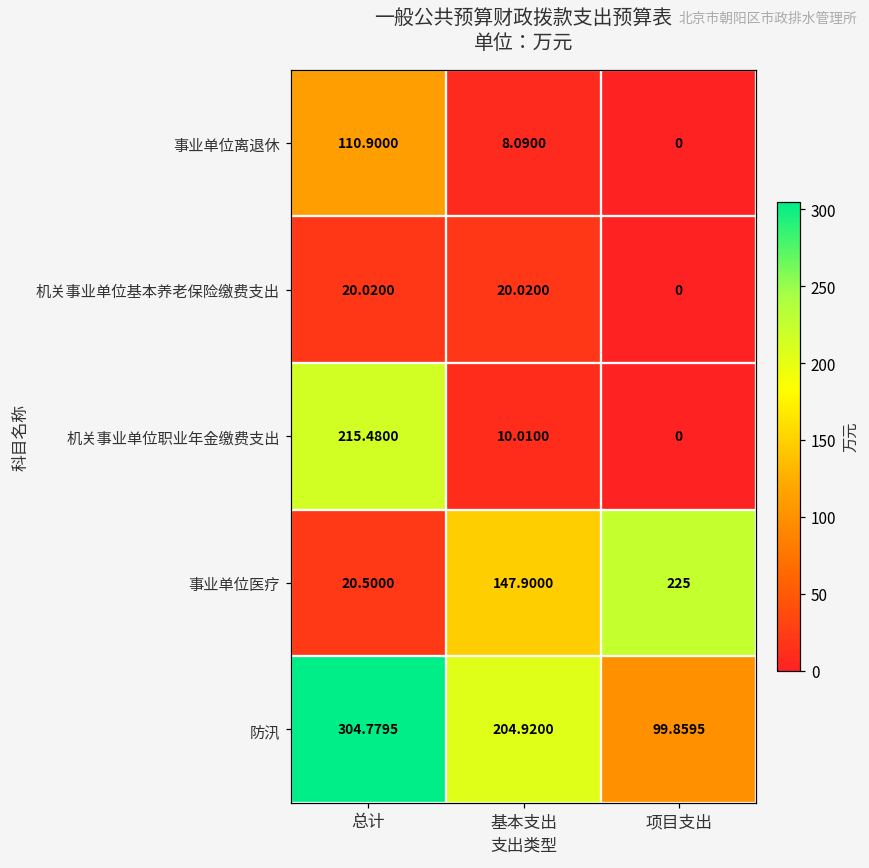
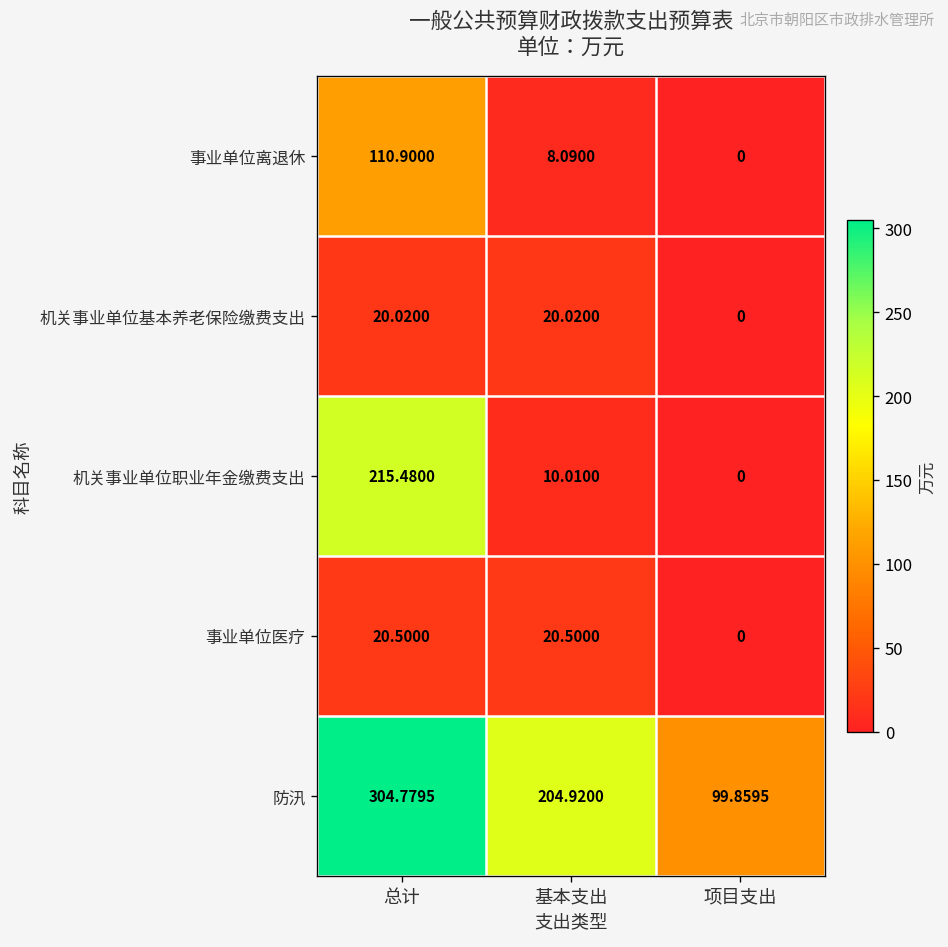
  {
    "事业单位离退休": {
      "总计": 110.9000,
      "基本支出": 8.0900,
      "项目支出": 0
    },
    "机关事业单位基本养老保险缴费支出": {
      "总计": 20.0200,
      "基本支出": 20.0200,
      "项目支出": 0
    },
    "机关事业单位职业年金缴费支出": {
      "总计": 215.4800,
      "基本支出": 10.0100,
      "项目支出": 0
    },
    "事业单位医疗": {
      "总计": 20.5000,
-     "基本支出": 147.9000,
-     "项目支出": 225
+     "基本支出": 20.5000,
+     "项目支出": 0
    },
    "防汛": {
      "总计": 304.7795,
      "基本支出": 204.9200,
      "项目支出": 99.8595
    }
  }
